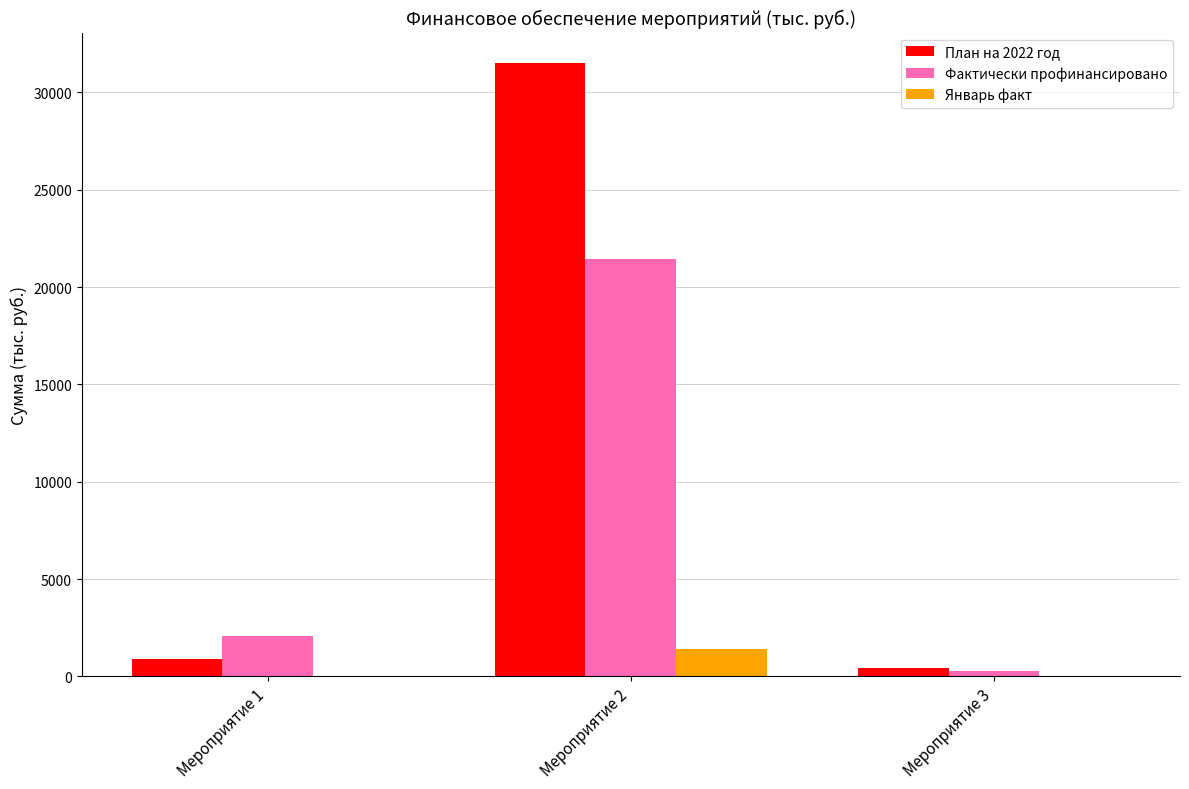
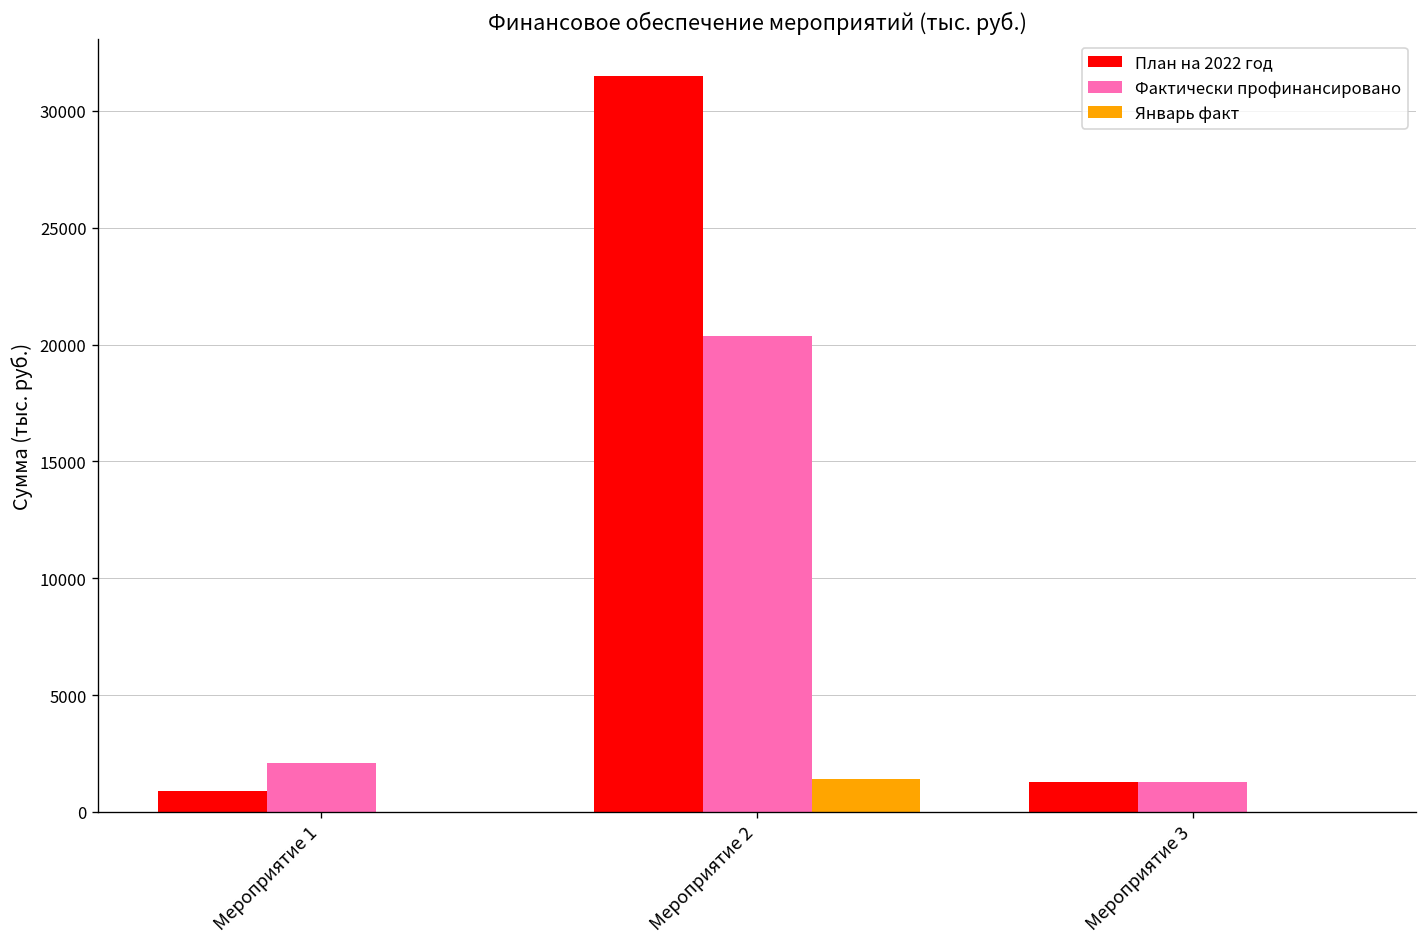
  {
    "План на 2022 год": {
      "Мероприятие 1": 900,
      "Мероприятие 2": 31500,
-     "Мероприятие 3": 400
+     "Мероприятие 3": 1300
    },
    "Фактически профинансировано": {
      "Мероприятие 1": 2100,
-     "Мероприятие 2": 21500,
-     "Мероприятие 3": 300
+     "Мероприятие 2": 20400,
+     "Мероприятие 3": 1300
    },
    "Январь факт": {
      "Мероприятие 1": 0,
      "Мероприятие 2": 1400,
      "Мероприятие 3": 0
    }
  }
